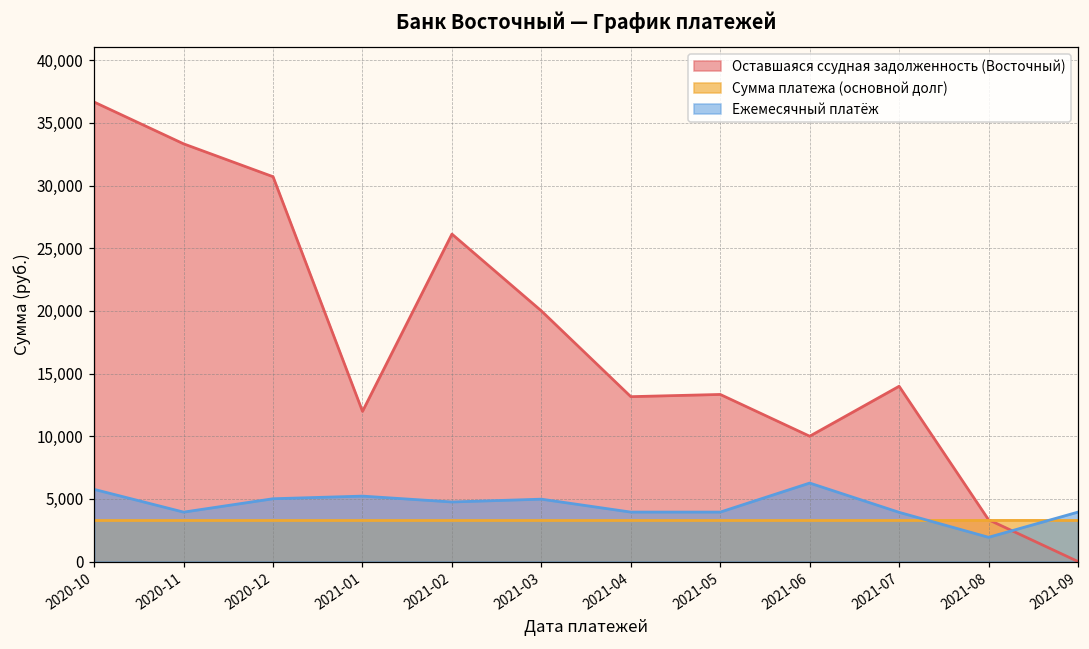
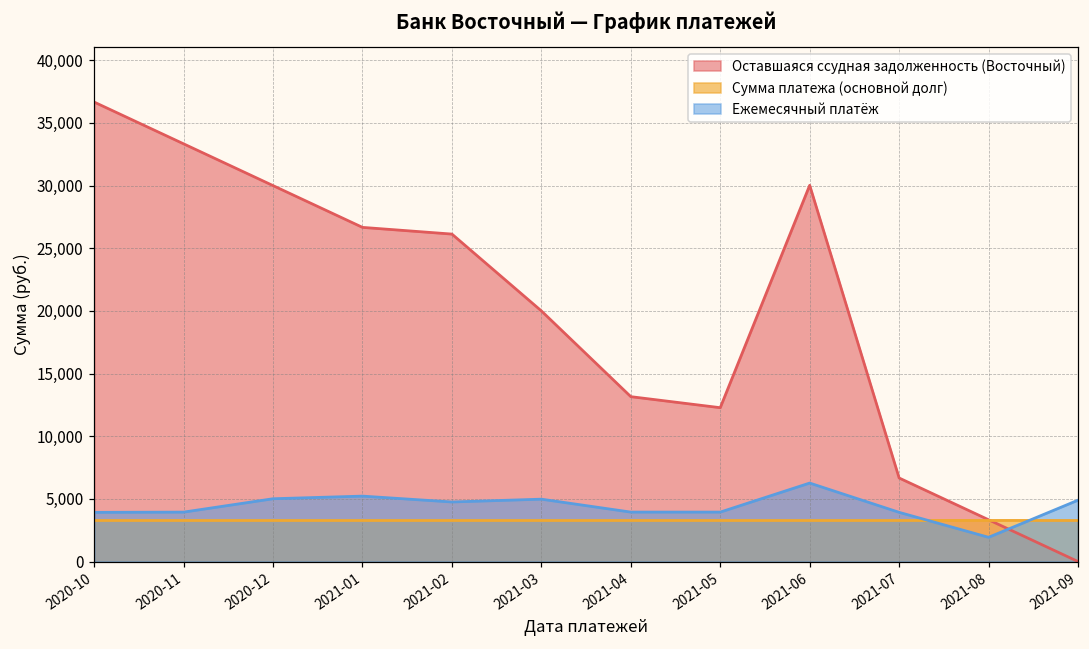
  {
    "Оставшаяся ссудная задолженность (Восточный)": {
      "2020-10": "36,700",
      "2020-11": "33,300",
-     "2020-12": "30,700",
-     "2021-01": "12,000",
+     "2020-12": "30,000",
+     "2021-01": "26,700",
      "2021-02": "26,100",
      "2021-03": "20,000",
      "2021-04": "13,200",
-     "2021-05": "13,300",
-     "2021-06": "10,000",
-     "2021-07": "14,000",
+     "2021-05": "12,300",
+     "2021-06": "30,000",
+     "2021-07": "6,700",
      "2021-09": "0"
    },
    "Сумма платежа (основной долг)": {
      "2020-10": "3,300",
      "2020-11": "3,300",
      "2020-12": "3,300",
      "2021-01": "3,300",
      "2021-02": "3,300",
      "2021-03": "3,300",
      "2021-04": "3,300",
      "2021-05": "3,300",
      "2021-06": "3,300",
      "2021-07": "3,300",
      "2021-09": "3,300"
    },
    "Ежемесячный платёж": {
-     "2020-10": "5,800",
+     "2020-10": "3,900",
      "2020-11": "3,900",
      "2020-12": "5,000",
      "2021-01": "5,200",
      "2021-02": "4,800",
      "2021-03": "5,000",
      "2021-04": "3,900",
      "2021-05": "3,900",
      "2021-06": "6,300",
      "2021-07": "3,900",
      "2021-08": "1,900",
-     "2021-09": "3,900"
+     "2021-09": "4,900"
    }
  }
